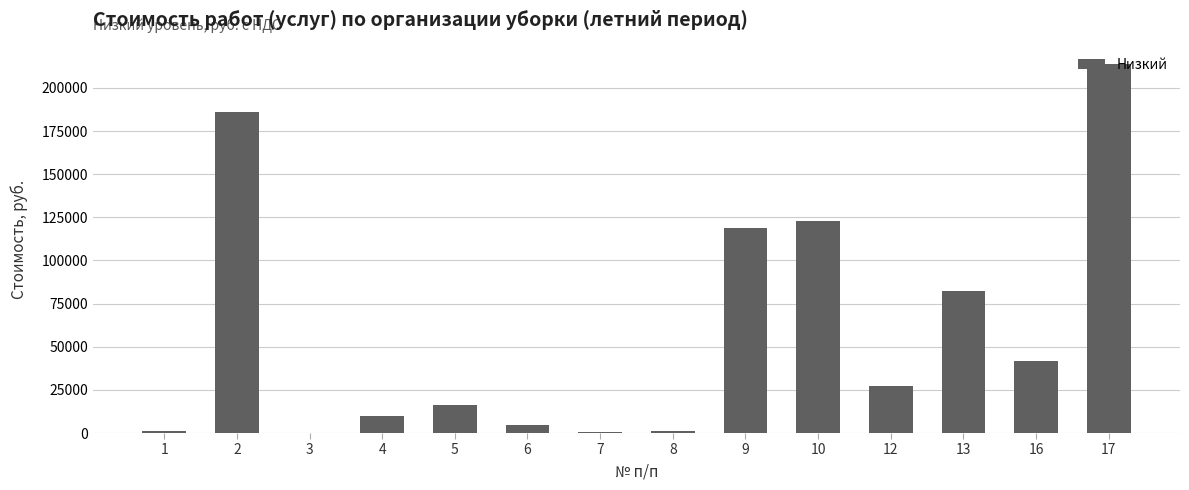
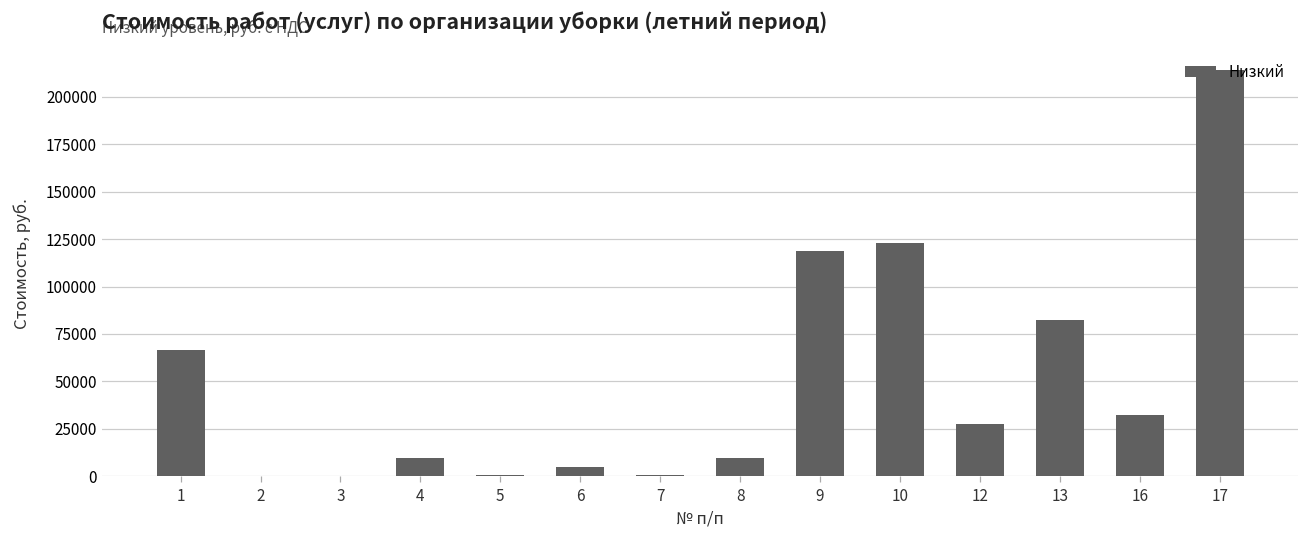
  {
-   "1": 1000,
-   "2": 186000,
+   "1": 67000,
+   "2": 0,
    "4": 10000,
-   "5": 16000,
+   "5": 0,
    "6": 5000,
-   "8": 1000,
+   "8": 10000,
    "9": 119000,
    "10": 123000,
    "12": 27000,
    "13": 82000,
-   "16": 42000,
+   "16": 32000,
    "17": 214000
  }
